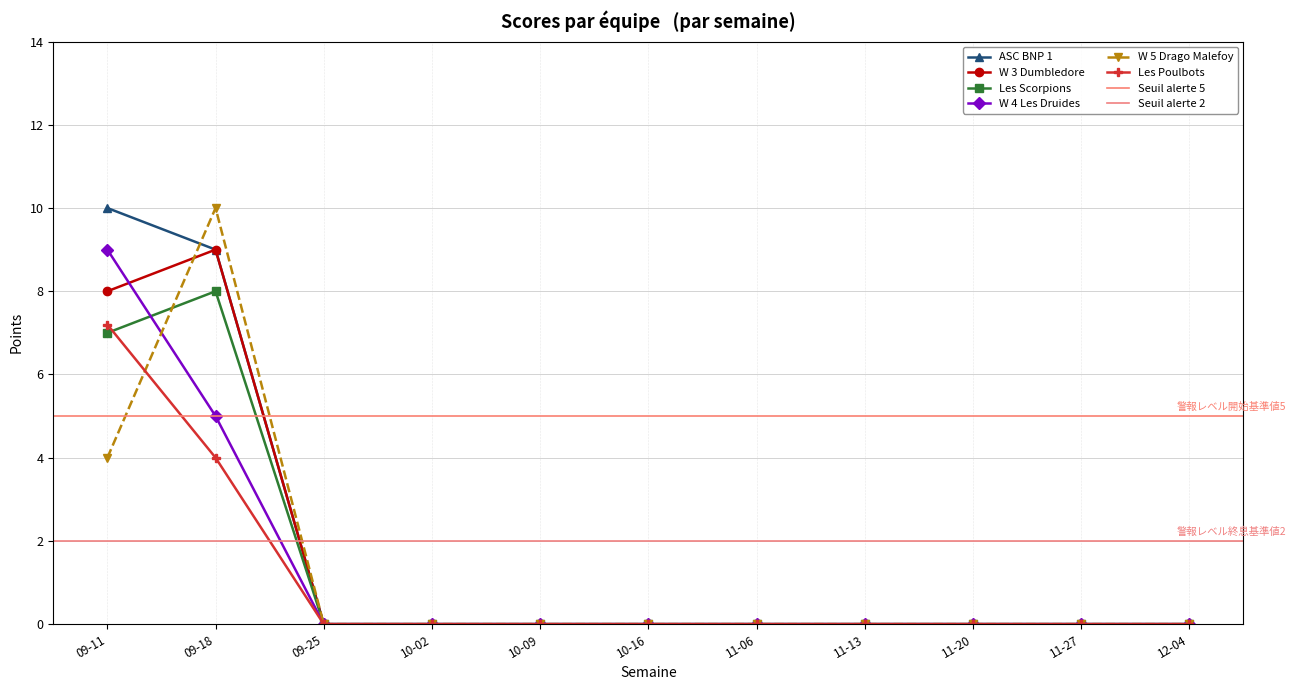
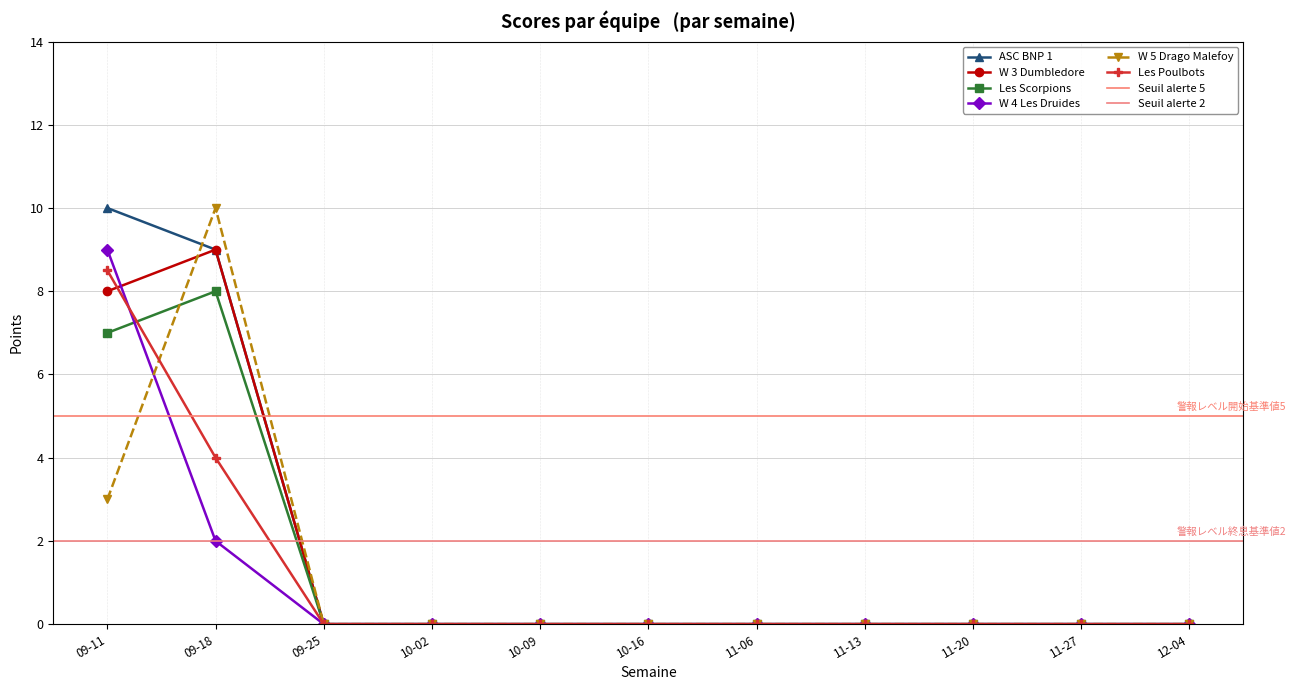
  {
    "ASC BNP 1": {
      "09-11": 10.0
    },
    "W 3 Dumbledore": {
      "09-11": 8.0
    },
    "Les Scorpions": {
      "09-11": 7.0,
      "09-18": 8.0
    },
    "W 4 Les Druides": {
      "09-11": 9,
-     "09-18": 5
+     "09-18": 2
    },
    "W 5 Drago Malefoy": {
-     "09-11": 4,
+     "09-11": 3,
      "09-18": 10
    },
    "Les Poulbots": {
-     "09-11": 7.2,
+     "09-11": 8.5,
      "09-18": 4.0
    }
  }
